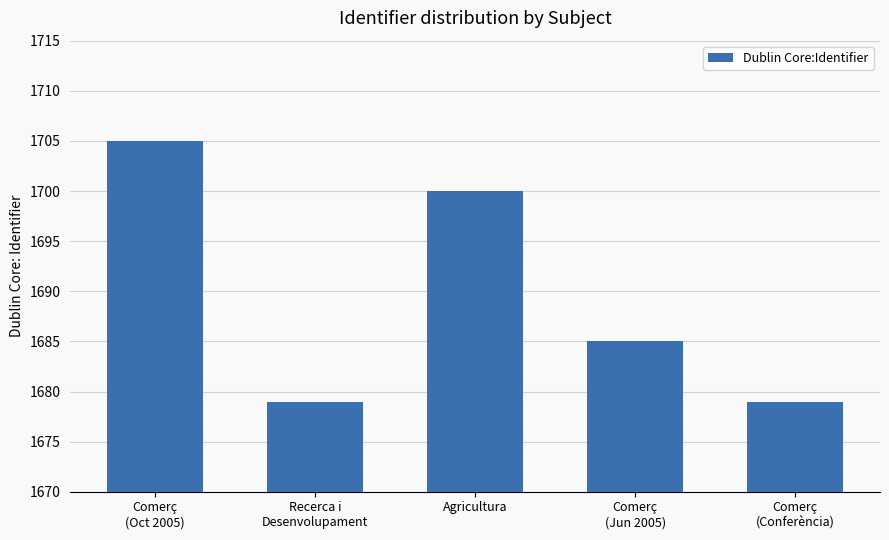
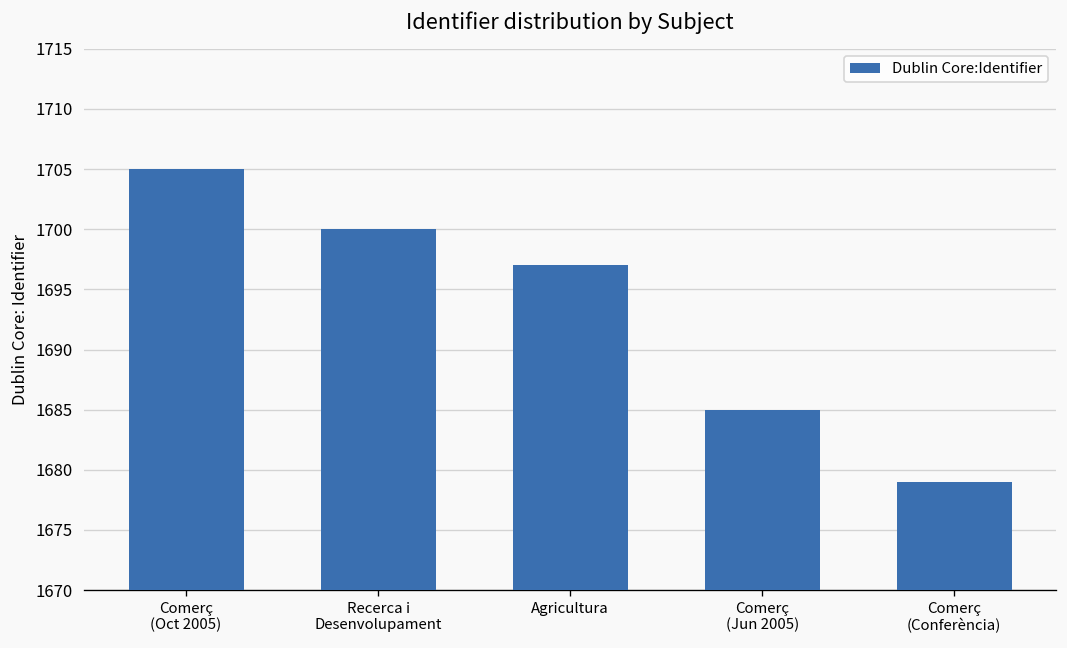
  {
    "Comerç (Oct 2005)": 1705,
-   "Recerca i Desenvolupament": 1679,
-   "Agricultura": 1700,
+   "Recerca i Desenvolupament": 1700,
+   "Agricultura": 1697,
    "Comerç (Jun 2005)": 1685,
    "Comerç (Conferència)": 1679
  }
